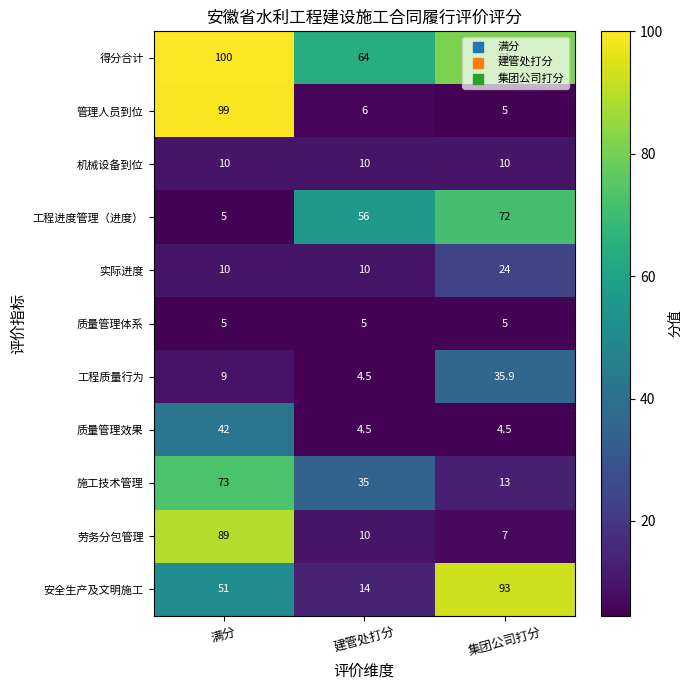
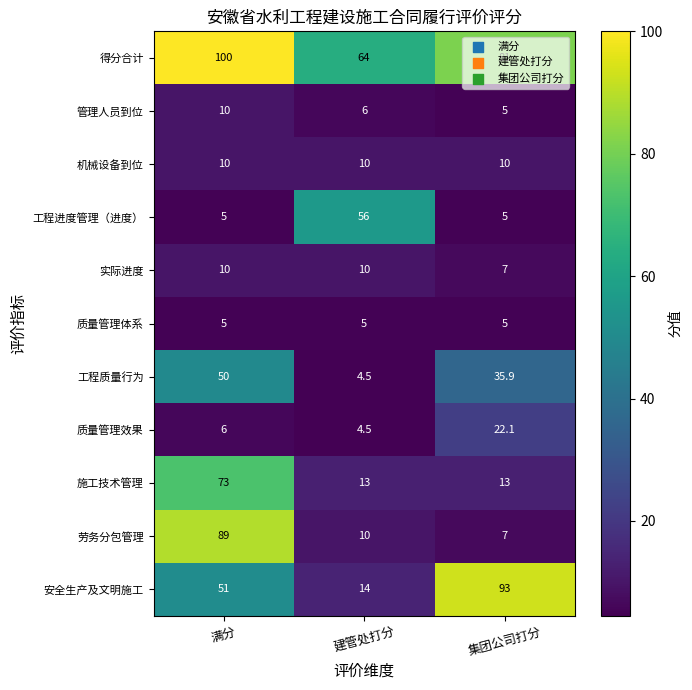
  {
    "得分合计": {
      "满分": 100,
      "建管处打分": 64
    },
    "管理人员到位": {
-     "满分": 99,
+     "满分": 10,
      "建管处打分": 6,
      "集团公司打分": 5
    },
    "机械设备到位": {
      "满分": 10,
      "建管处打分": 10,
      "集团公司打分": 10
    },
    "工程进度管理（进度）": {
      "满分": 5,
      "建管处打分": 56,
-     "集团公司打分": 72
+     "集团公司打分": 5
    },
    "实际进度": {
      "满分": 10,
      "建管处打分": 10,
-     "集团公司打分": 24
+     "集团公司打分": 7
    },
    "质量管理体系": {
      "满分": 5,
      "建管处打分": 5,
      "集团公司打分": 5
    },
    "工程质量行为": {
-     "满分": 9,
+     "满分": 50,
      "建管处打分": 4.5,
      "集团公司打分": 35.9
    },
    "质量管理效果": {
-     "满分": 42,
+     "满分": 6,
      "建管处打分": 4.5,
-     "集团公司打分": 4.5
+     "集团公司打分": 22.1
    },
    "施工技术管理": {
      "满分": 73,
-     "建管处打分": 35,
+     "建管处打分": 13,
      "集团公司打分": 13
    },
    "劳务分包管理": {
      "满分": 89,
      "建管处打分": 10,
      "集团公司打分": 7
    },
    "安全生产及文明施工": {
      "满分": 51,
      "建管处打分": 14,
      "集团公司打分": 93
    }
  }
